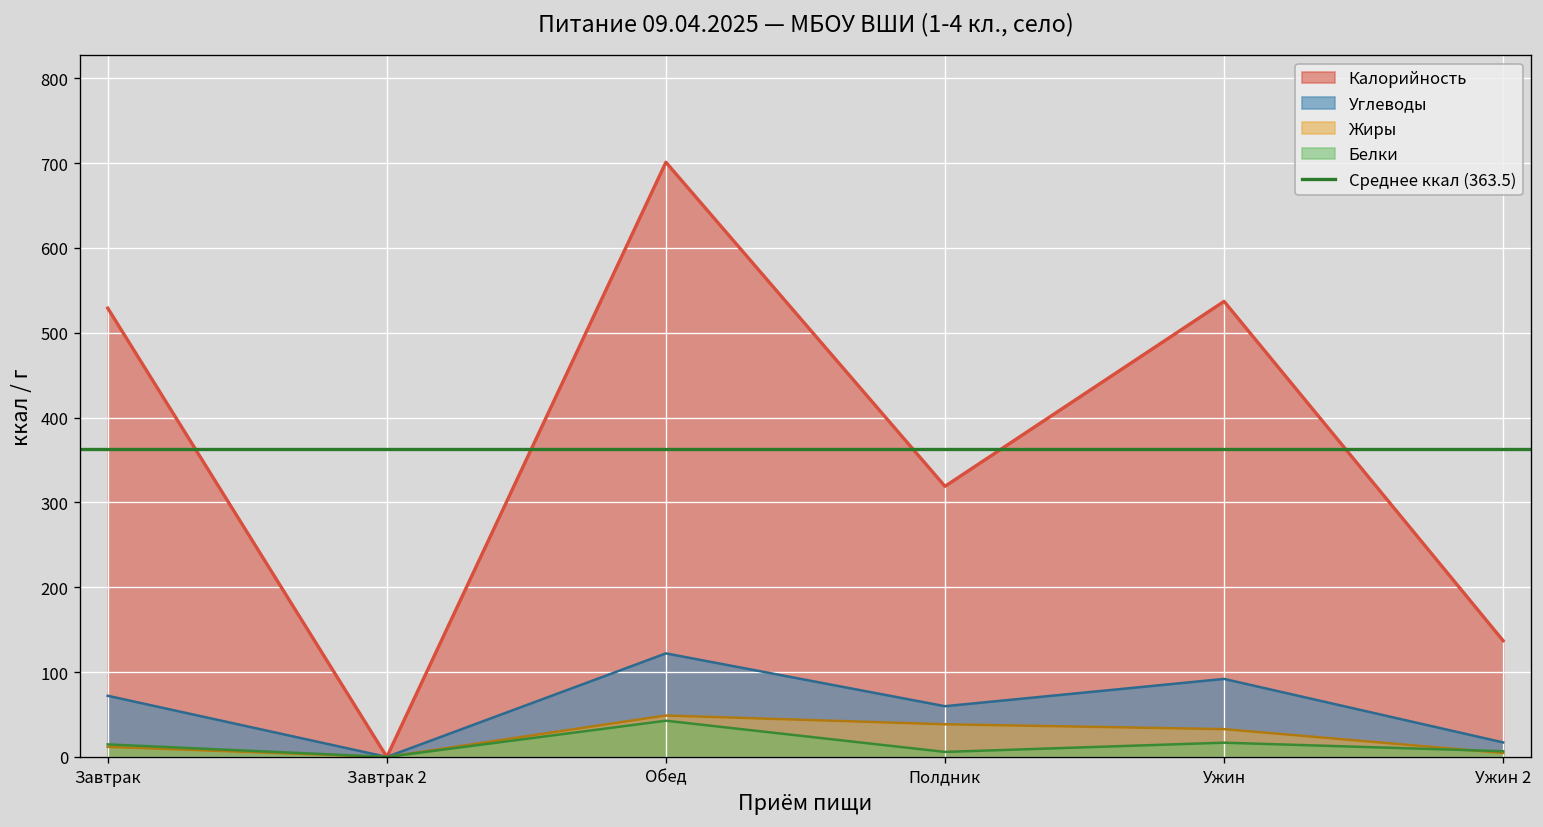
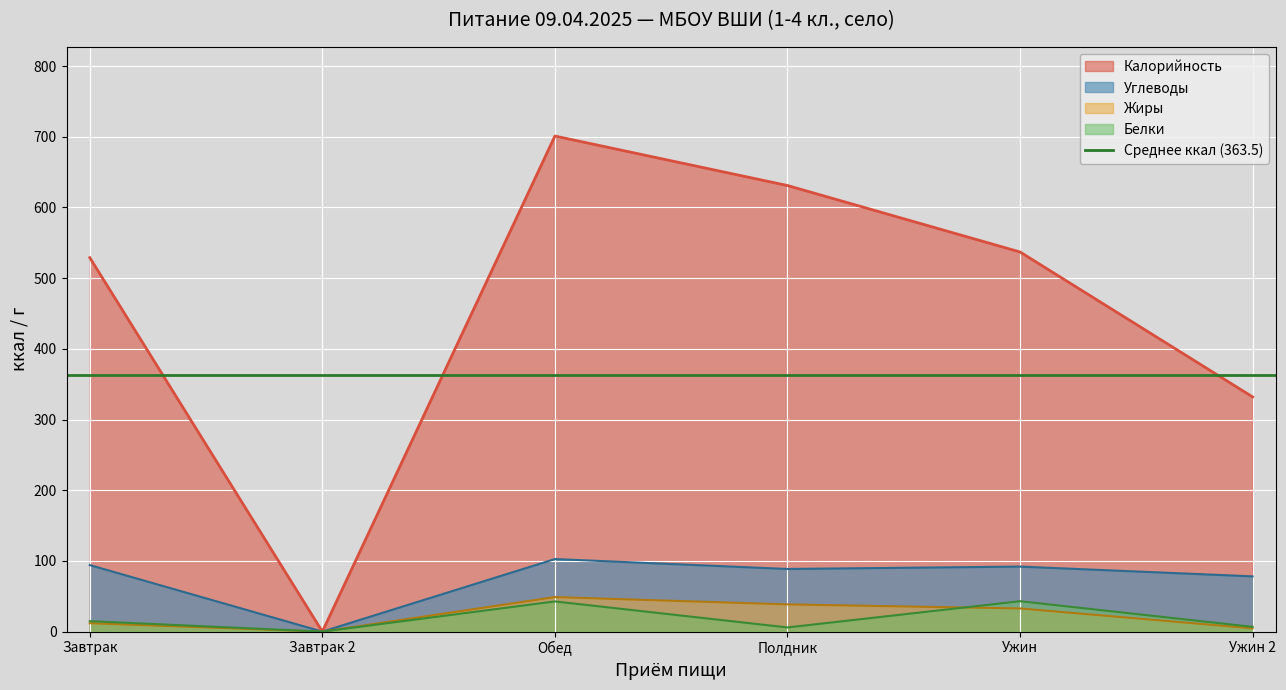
  {
    "Калорийность": {
      "Завтрак": 530,
      "Обед": 700,
-     "Полдник": 320,
+     "Полдник": 630,
      "Ужин": 540,
-     "Ужин 2": 140
+     "Ужин 2": 330
    },
    "Углеводы": {
-     "Завтрак": 70,
-     "Обед": 120,
-     "Полдник": 60,
+     "Завтрак": 90,
+     "Обед": 100,
+     "Полдник": 90,
      "Ужин": 90,
-     "Ужин 2": 20
+     "Ужин 2": 80
    },
    "Жиры": {
      "Обед": 50,
      "Полдник": 40,
      "Ужин": 30
    },
    "Белки": {
      "Обед": 40,
      "Полдник": 10,
-     "Ужин": 20
+     "Ужин": 40
    }
  }
